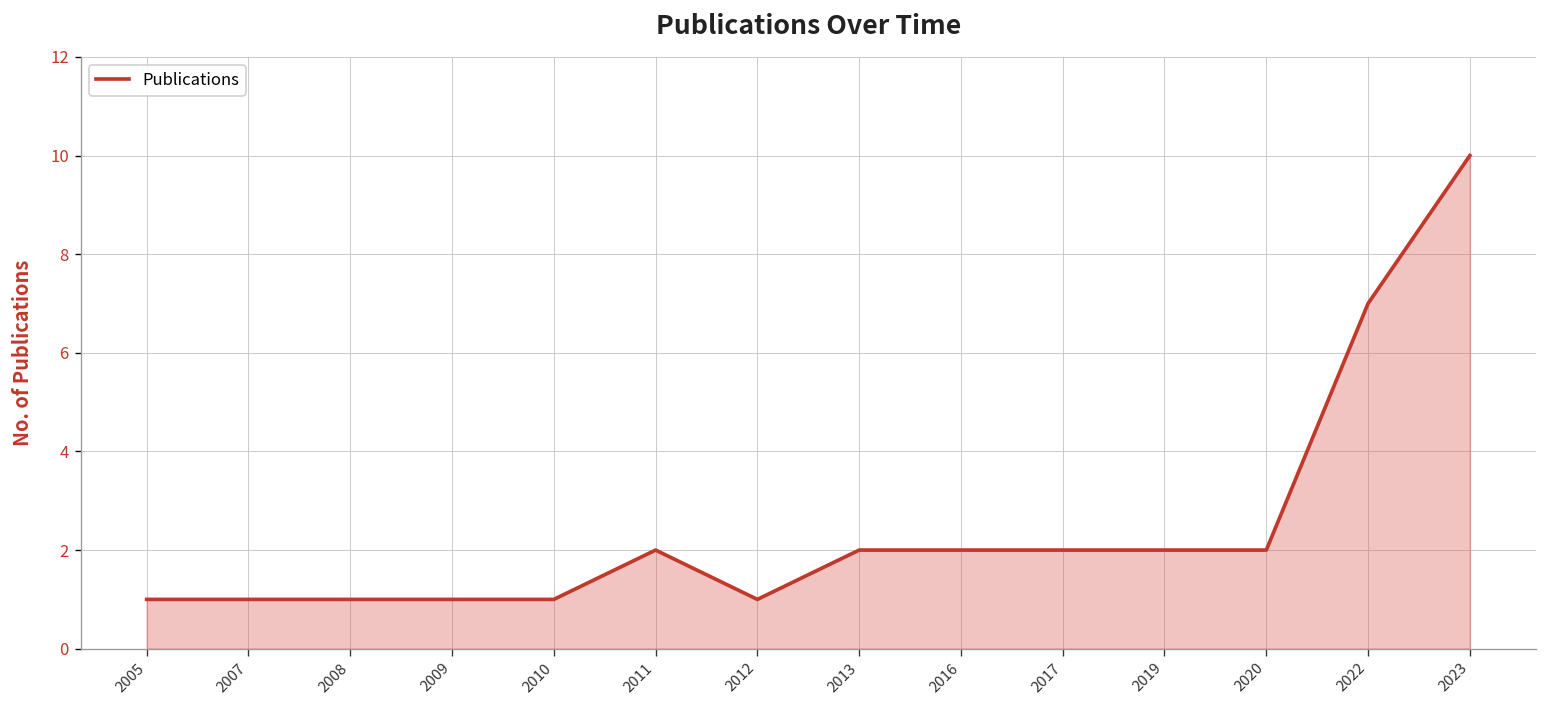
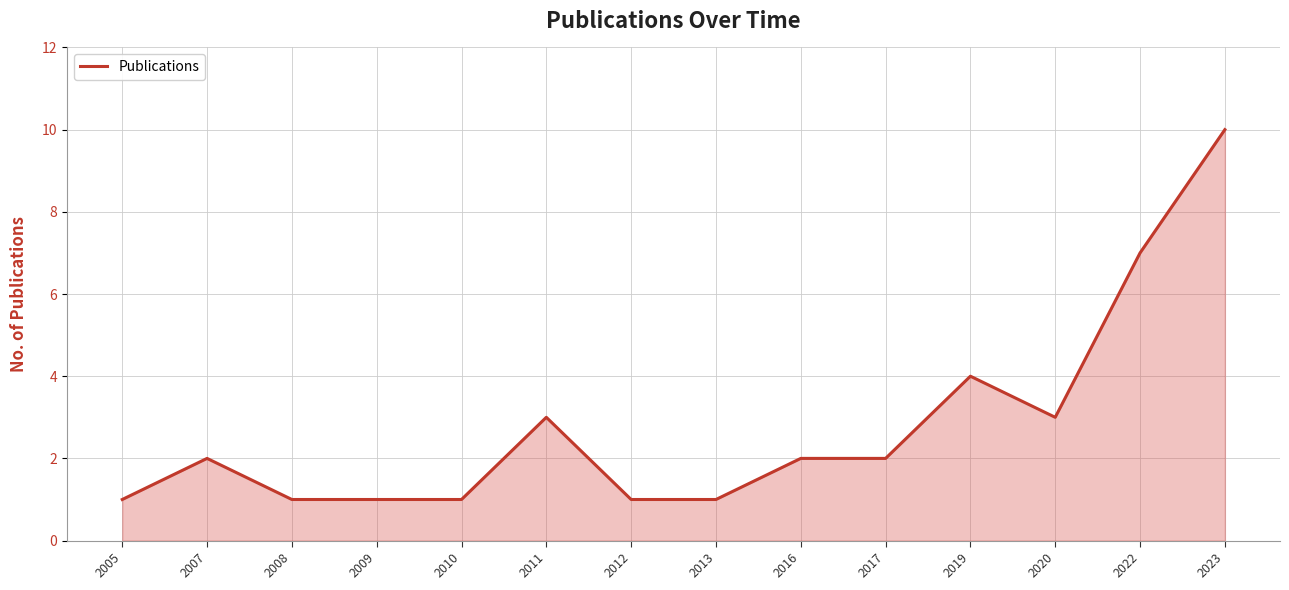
  {
    "2005": 1,
-   "2007": 1,
+   "2007": 2,
    "2008": 1,
    "2009": 1,
    "2010": 1,
-   "2011": 2,
+   "2011": 3,
    "2012": 1,
-   "2013": 2,
+   "2013": 1,
    "2016": 2,
    "2017": 2,
-   "2019": 2,
-   "2020": 2,
+   "2019": 4,
+   "2020": 3,
    "2022": 7,
    "2023": 10
  }
